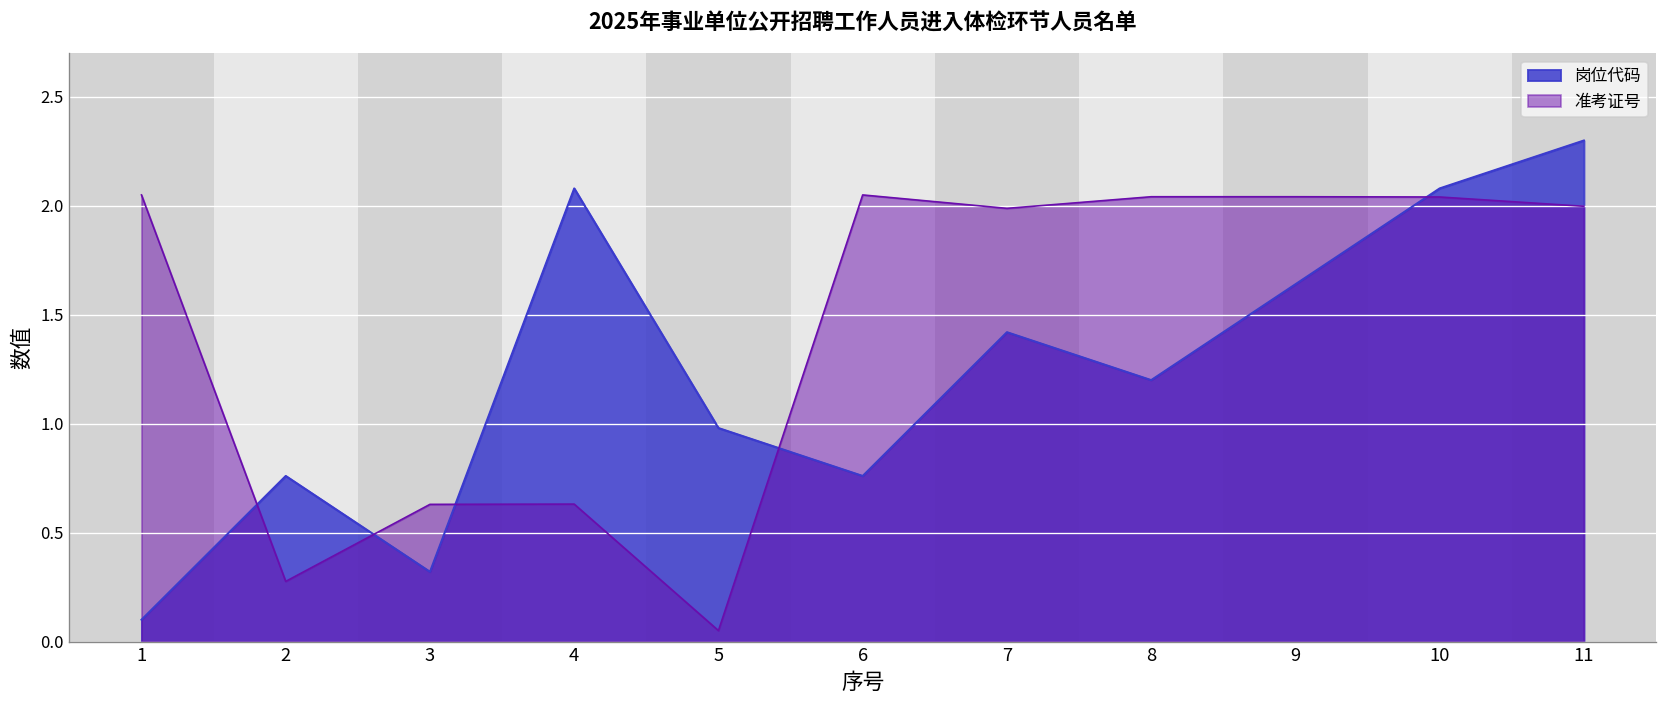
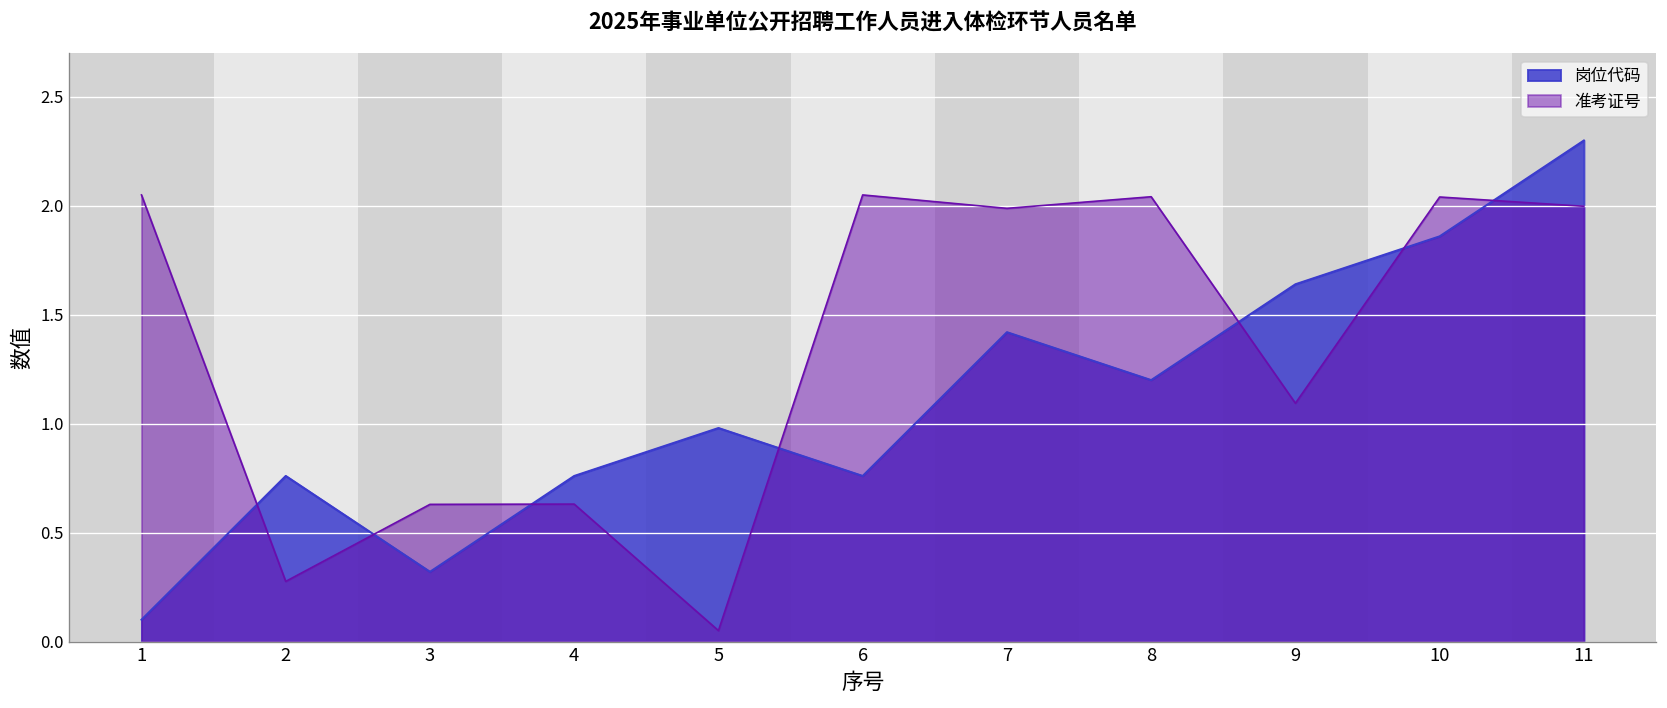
  {
    "岗位代码": {
      "1": 0.10,
      "2": 0.76,
      "3": 0.32,
-     "4": 2.08,
+     "4": 0.76,
      "5": 0.98,
      "6": 0.76,
      "7": 1.42,
      "8": 1.20,
      "9": 1.64,
-     "10": 2.08,
+     "10": 1.86,
      "11": 2.30
    },
    "准考证号": {
      "1": 2.05,
      "2": 0.28,
      "3": 0.63,
      "4": 0.63,
      "5": 0.05,
      "6": 2.05,
      "7": 1.99,
      "8": 2.04,
-     "9": 2.04,
+     "9": 1.09,
      "10": 2.04,
      "11": 2.00
    }
  }
